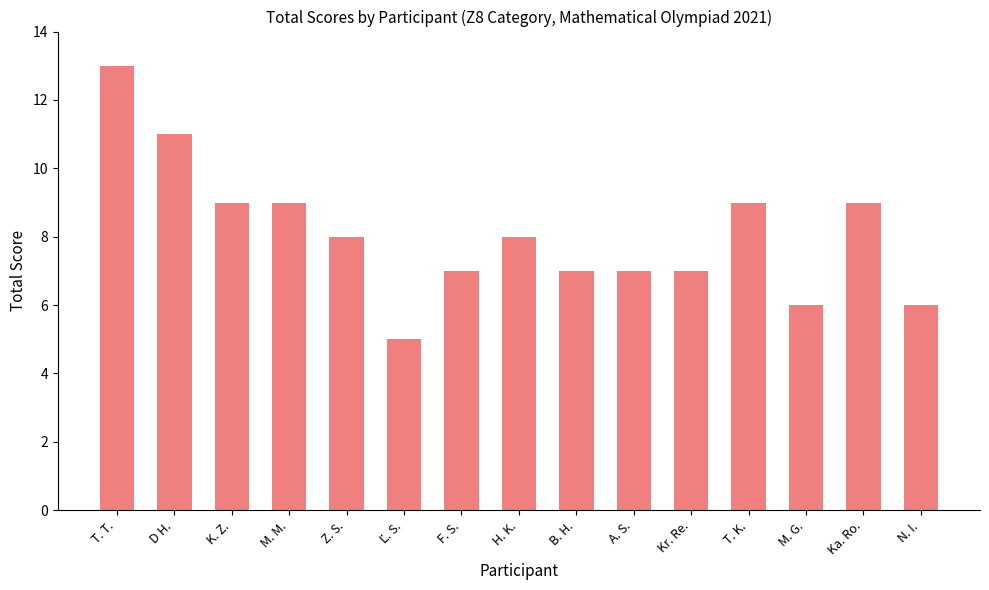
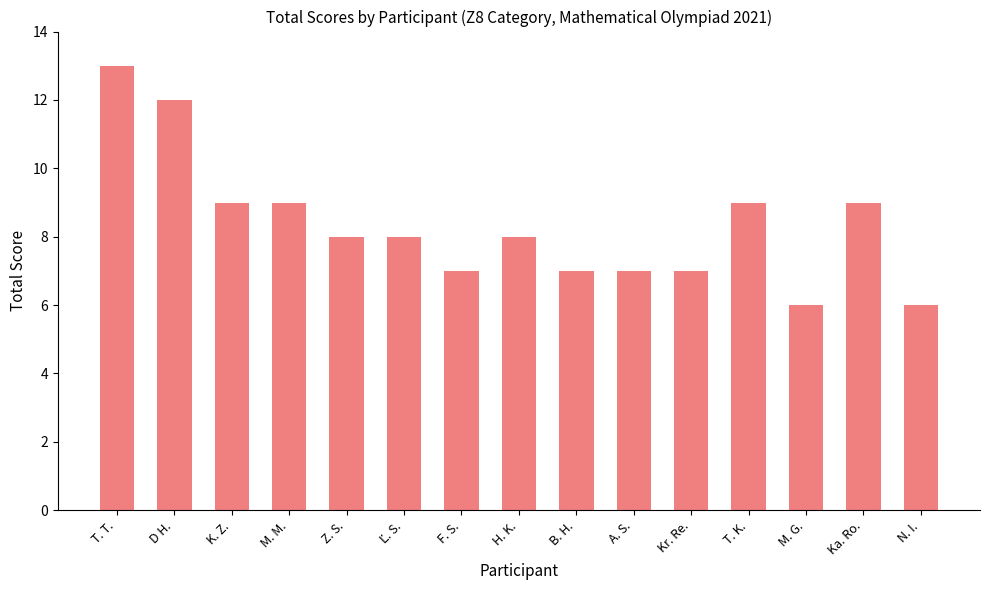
  {
    "T. T.": 13,
-   "D H.": 11,
+   "D H.": 12,
    "K. Z.": 9,
    "M. M.": 9,
    "Z. S.": 8,
-   "Ľ. S.": 5,
+   "Ľ. S.": 8,
    "F. S.": 7,
    "H. K.": 8,
    "B. H.": 7,
    "A. S.": 7,
    "Kr. Re.": 7,
    "T. K.": 9,
    "M. G.": 6,
    "Ka. Ro.": 9,
    "N. I.": 6
  }
